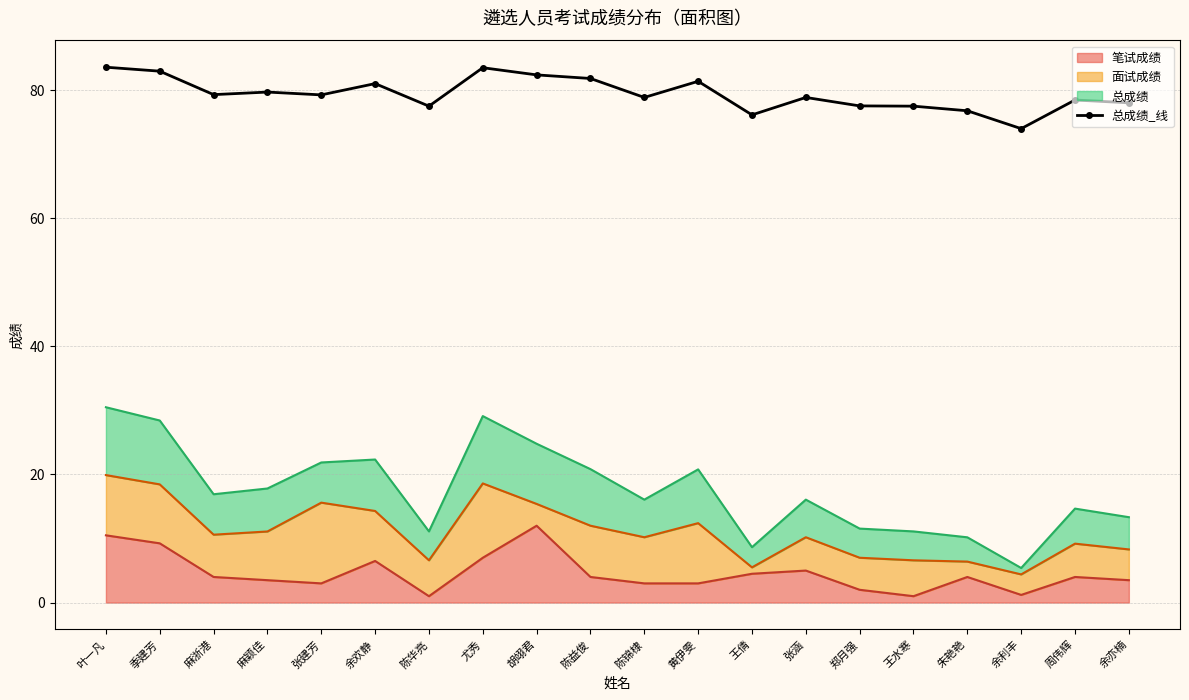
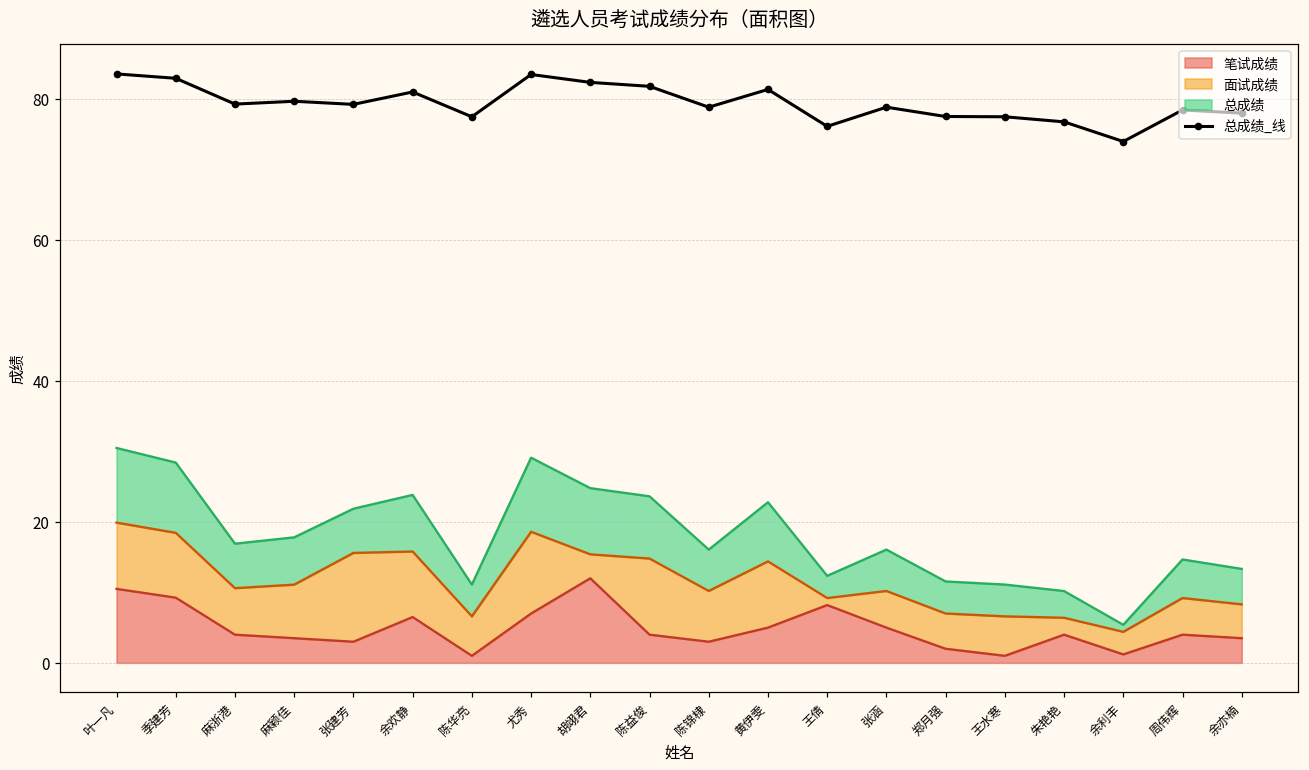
  {
    "笔试成绩": {
      "叶一凡": 11,
      "季建芳": 9,
      "麻浙港": 4,
      "麻颖佳": 4,
      "张建芳": 3,
      "余欢静": 7,
      "陈华亮": 1,
      "尤秀": 7,
      "胡翊君": 12,
      "陈益俊": 4,
      "陈锦棣": 3,
-     "黄伊雯": 3,
-     "王倩": 5,
+     "黄伊雯": 5,
+     "王倩": 8,
      "张涵": 5,
      "郑月强": 2,
      "王水寒": 1,
      "朱艳艳": 4,
      "余利丰": 1,
      "周伟辉": 4,
      "余亦楠": 4
    },
    "面试成绩": {
      "叶一凡": 9,
      "季建芳": 9,
      "麻浙港": 7,
      "麻颖佳": 8,
      "张建芳": 13,
-     "余欢静": 8,
+     "余欢静": 9,
      "陈华亮": 6,
      "尤秀": 12,
      "胡翊君": 3,
-     "陈益俊": 8,
+     "陈益俊": 11,
      "陈锦棣": 7,
      "黄伊雯": 9,
      "王倩": 1,
      "张涵": 5,
      "郑月强": 5,
      "王水寒": 6,
      "朱艳艳": 2,
      "余利丰": 3,
      "周伟辉": 5,
      "余亦楠": 5
    },
    "总成绩": {
      "叶一凡": 11,
      "季建芳": 10,
      "麻浙港": 6,
      "麻颖佳": 7,
      "张建芳": 6,
      "余欢静": 8,
      "陈华亮": 5,
      "尤秀": 11,
      "胡翊君": 9,
      "陈益俊": 9,
      "陈锦棣": 6,
      "黄伊雯": 8,
      "王倩": 3,
      "张涵": 6,
      "郑月强": 5,
      "王水寒": 5,
      "朱艳艳": 4,
      "余利丰": 1,
      "周伟辉": 5,
      "余亦楠": 5
    },
    "总成绩_线": {
      "叶一凡": 84,
      "季建芳": 83,
      "麻浙港": 79,
      "麻颖佳": 80,
      "张建芳": 79,
      "余欢静": 81,
      "陈华亮": 77,
      "尤秀": 83,
      "胡翊君": 82,
      "陈益俊": 82,
      "陈锦棣": 79,
      "黄伊雯": 81,
      "王倩": 76,
      "张涵": 79,
      "郑月强": 78,
      "王水寒": 77,
      "朱艳艳": 77,
      "余利丰": 74
    }
  }
